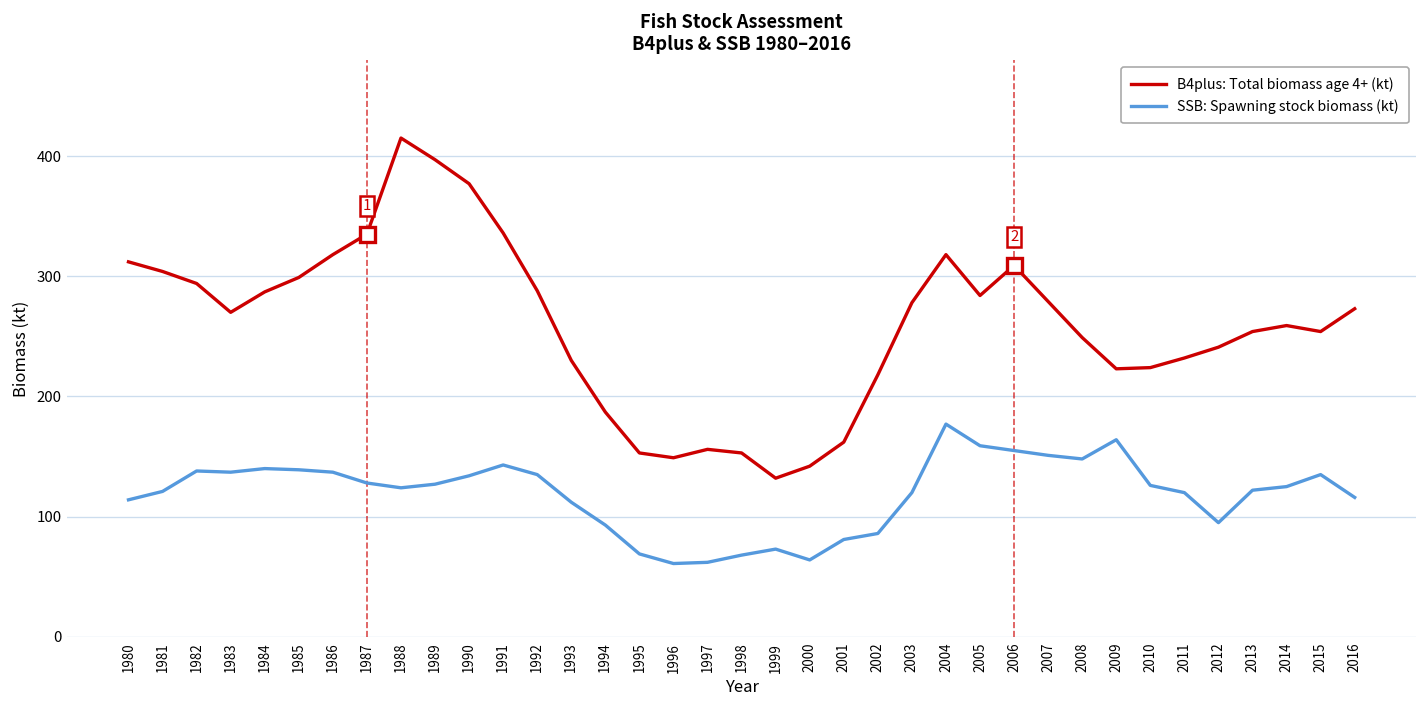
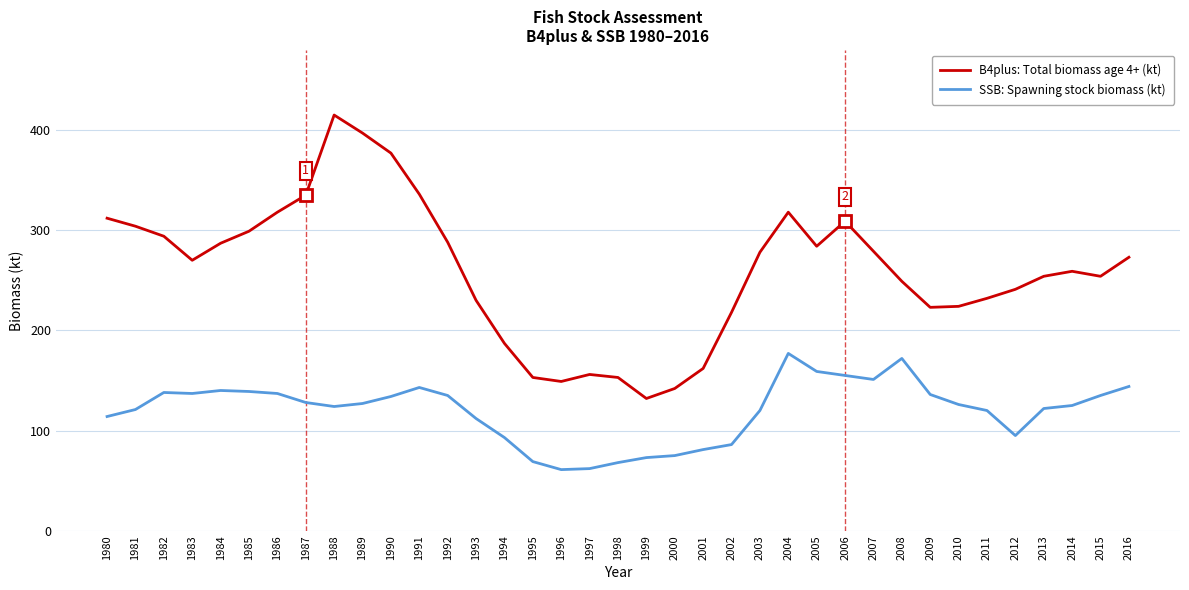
  {
    "SSB: Spawning stock biomass (kt)": {
      "1980": 114,
      "1981": 121,
      "1982": 138,
      "1983": 137,
      "1984": 140,
      "1985": 139,
      "1986": 137,
      "1987": 128,
      "1988": 124,
      "1989": 127,
      "1990": 134,
      "1991": 143,
      "1992": 135,
      "1993": 112,
      "1994": 93,
      "1995": 69,
      "1996": 61,
      "1997": 62,
      "1998": 68,
      "1999": 73,
-     "2000": 64,
+     "2000": 75,
      "2001": 81,
      "2002": 86,
      "2003": 120,
      "2004": 177,
      "2005": 159,
      "2006": 155,
      "2007": 151,
-     "2008": 148,
-     "2009": 164,
+     "2008": 172,
+     "2009": 136,
      "2010": 126,
      "2011": 120,
      "2012": 95,
      "2013": 122,
      "2014": 125,
      "2015": 135,
-     "2016": 116
+     "2016": 144
    }
  }
